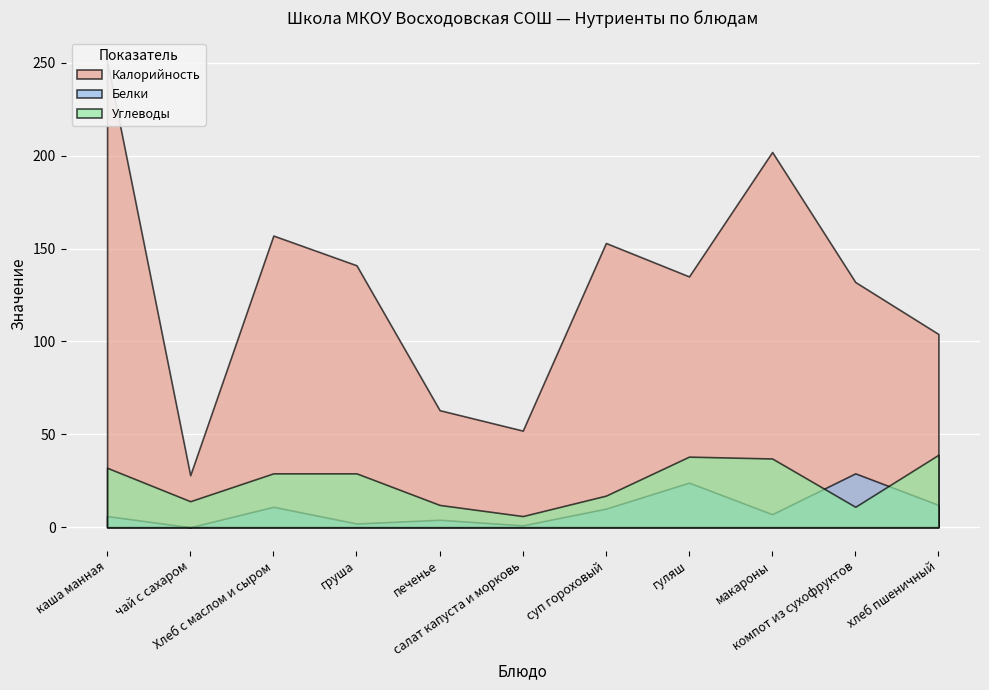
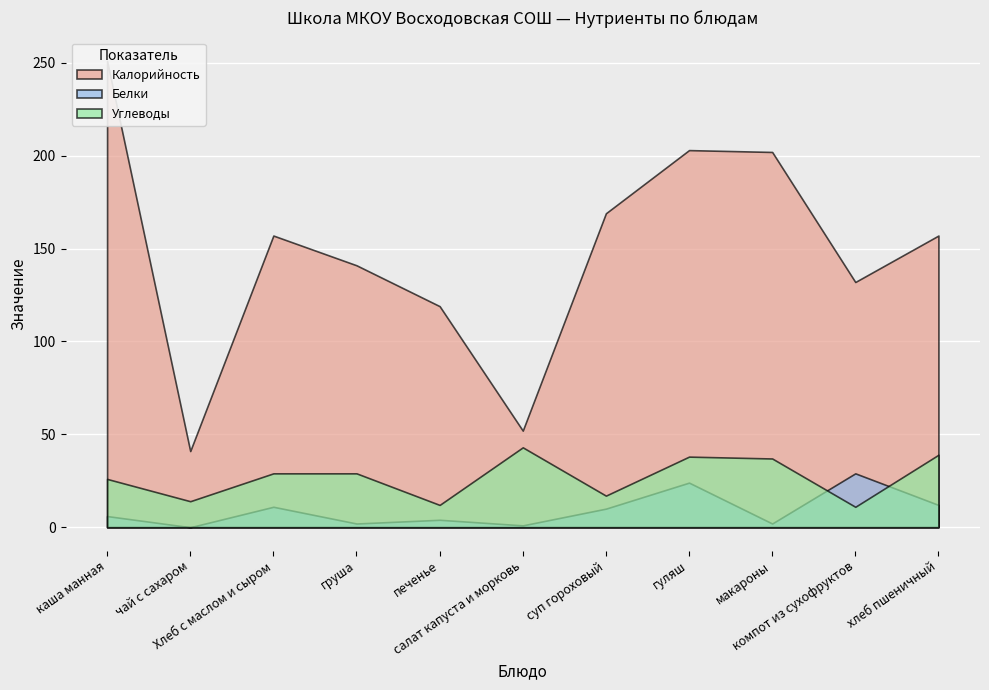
  {
    "Калорийность": {
-     "чай с сахаром": 28,
+     "чай с сахаром": 41,
      "Хлеб с маслом и сыром": 157,
      "груша": 141,
-     "печенье": 63,
+     "печенье": 119,
      "салат капуста и морковь": 52,
-     "суп гороховый": 153,
-     "гуляш": 135,
+     "суп гороховый": 169,
+     "гуляш": 203,
      "макароны": 202,
      "компот из сухофруктов": 132,
-     "хлеб пшеничный": 104
+     "хлеб пшеничный": 157
    },
    "Белки": {
      "каша манная": 6,
      "чай с сахаром": 0,
      "Хлеб с маслом и сыром": 11,
      "груша": 2,
      "печенье": 4,
      "суп гороховый": 10,
      "гуляш": 24,
-     "макароны": 7,
+     "макароны": 2,
      "компот из сухофруктов": 29,
      "хлеб пшеничный": 12
    },
    "Углеводы": {
-     "каша манная": 32,
+     "каша манная": 26,
      "чай с сахаром": 14,
      "Хлеб с маслом и сыром": 29,
      "груша": 29,
      "печенье": 12,
-     "салат капуста и морковь": 6,
+     "салат капуста и морковь": 43,
      "суп гороховый": 17,
      "гуляш": 38,
      "макароны": 37,
      "компот из сухофруктов": 11,
      "хлеб пшеничный": 39
    }
  }
